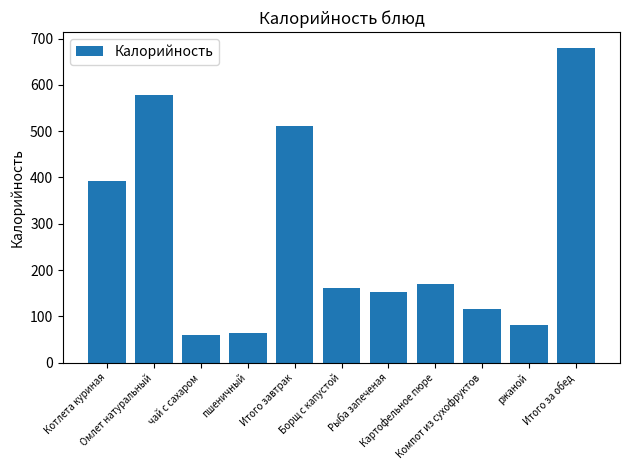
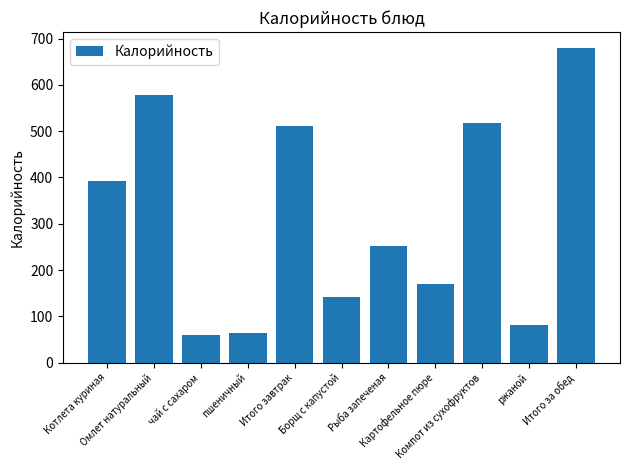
  {
    "Котлета куриная": 390,
    "Омлет натуральный": 580,
    "чай с сахаром": 60,
    "пшеничный": 60,
    "Итого завтрак": 510,
-   "Борщ с капустой": 160,
-   "Рыба запеченая": 150,
+   "Борщ с капустой": 140,
+   "Рыба запеченая": 250,
    "Картофельное пюре": 170,
-   "Компот из сухофруктов": 120,
+   "Компот из сухофруктов": 520,
    "ржаной": 80,
    "Итого за обед": 680
  }
